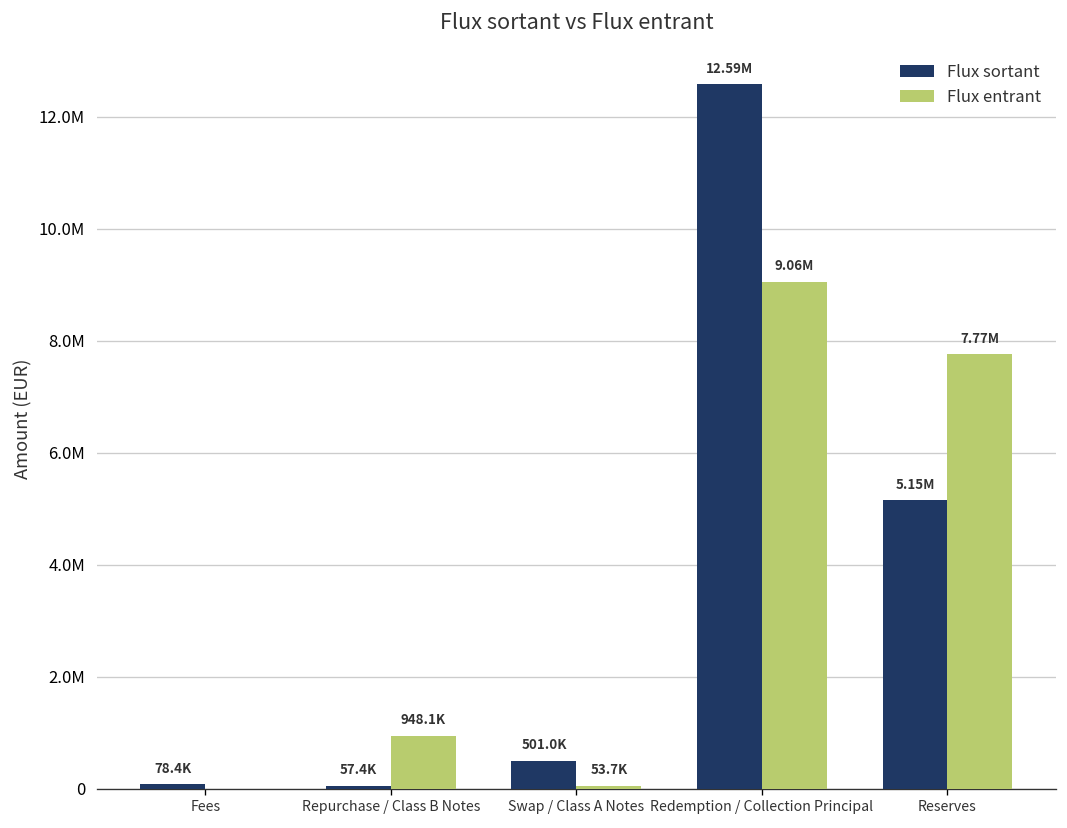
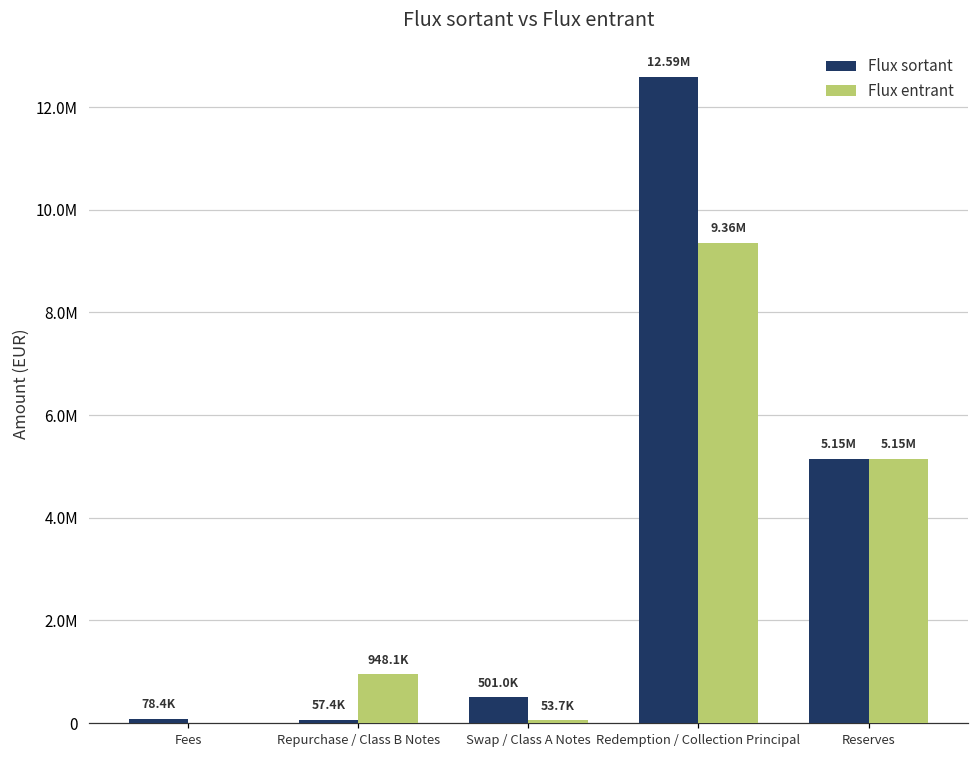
  {
    "Flux sortant": {
      "Fees": "78.4K",
      "Repurchase / Class B Notes": "57.4K",
      "Swap / Class A Notes": "501.0K",
      "Redemption / Collection Principal": "12.59M",
      "Reserves": "5.15M"
    },
    "Flux entrant": {
      "Repurchase / Class B Notes": "948.1K",
      "Swap / Class A Notes": "53.7K",
-     "Redemption / Collection Principal": "9.06M",
-     "Reserves": "7.77M"
+     "Redemption / Collection Principal": "9.36M",
+     "Reserves": "5.15M"
    }
  }
